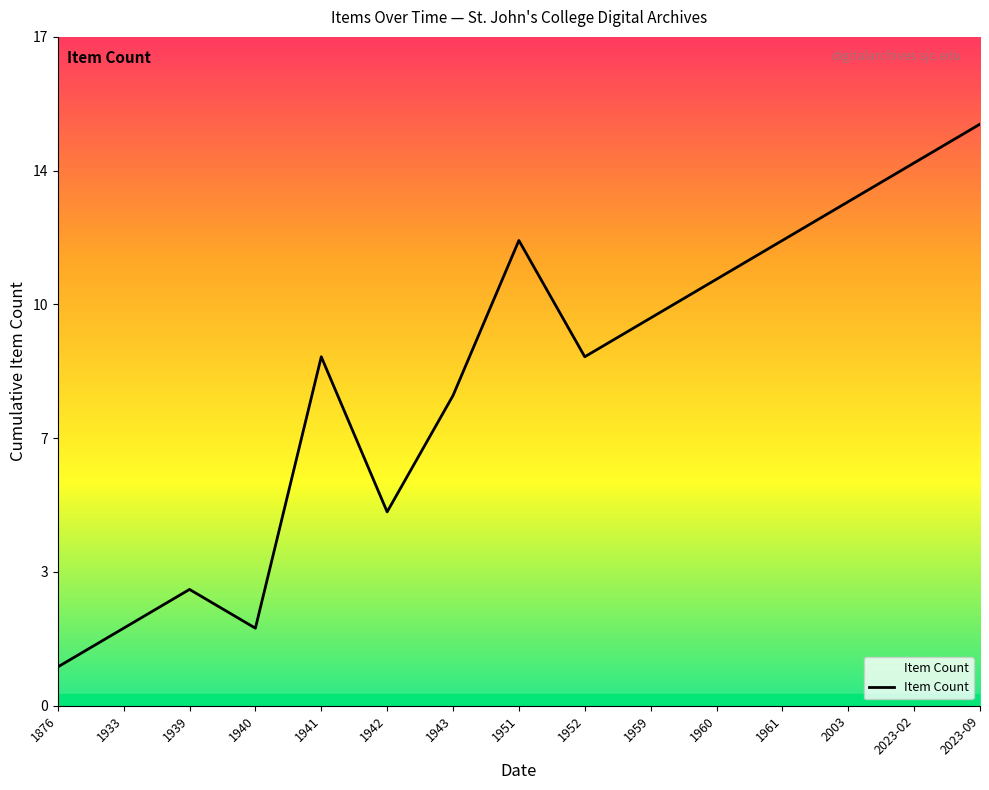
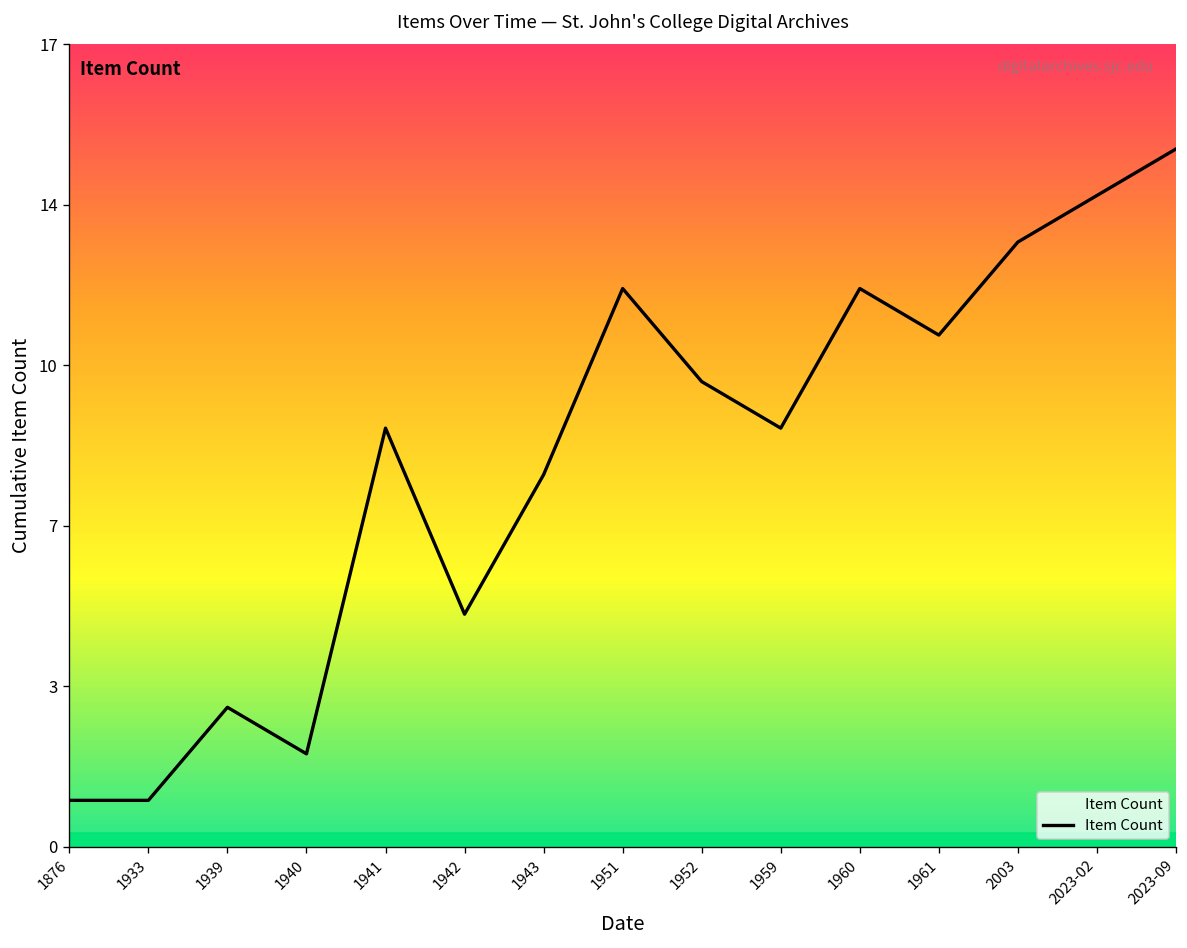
  {
    "1876": 1,
-   "1933": 2,
+   "1933": 1,
    "1939": 3,
    "1940": 2,
    "1941": 9,
    "1942": 5,
    "1943": 8,
    "1951": 12,
-   "1952": 9,
-   "1959": 10,
-   "1960": 11,
-   "1961": 12,
+   "1952": 10,
+   "1959": 9,
+   "1960": 12,
+   "1961": 11,
    "2003": 13,
    "2023-02": 14,
    "2023-09": 15
  }
